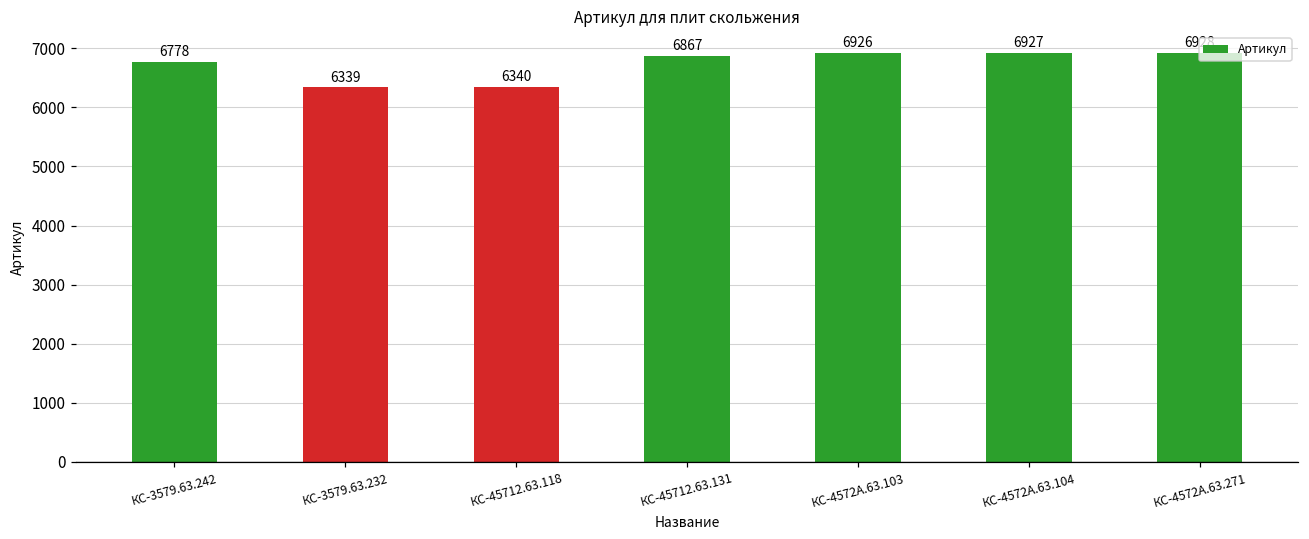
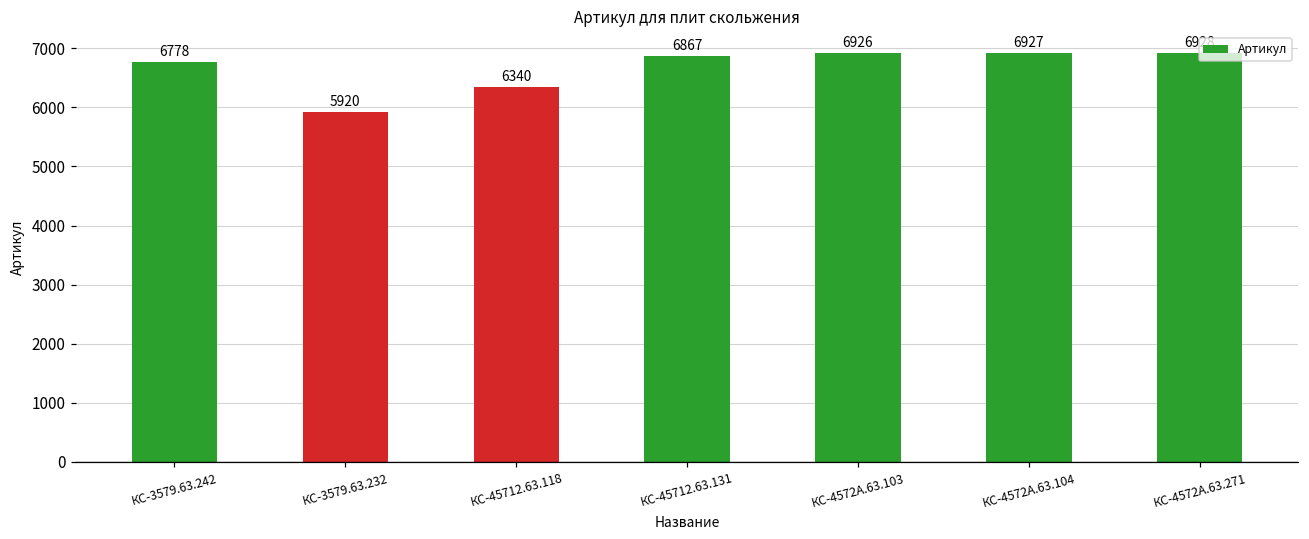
  {
    "КС-3579.63.242": 6778,
-   "КС-3579.63.232": 6339,
+   "КС-3579.63.232": 5920,
    "КС-45712.63.118": 6340,
    "КС-45712.63.131": 6867,
    "КС-4572А.63.103": 6926,
    "КС-4572А.63.104": 6927
  }
